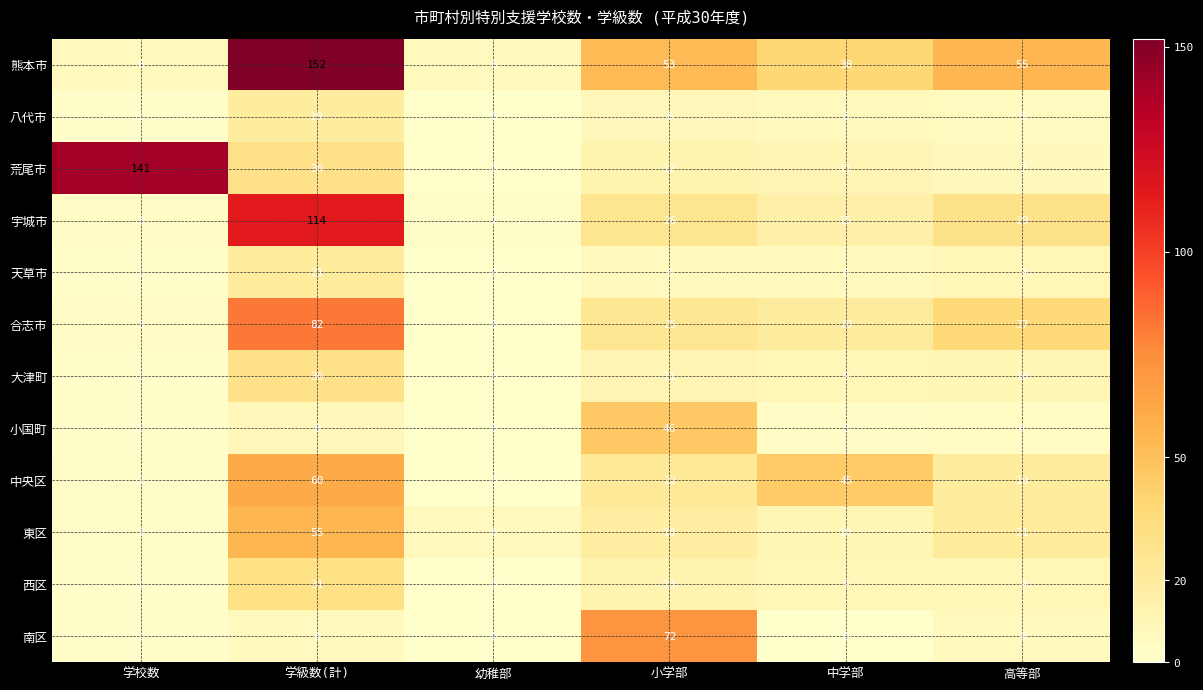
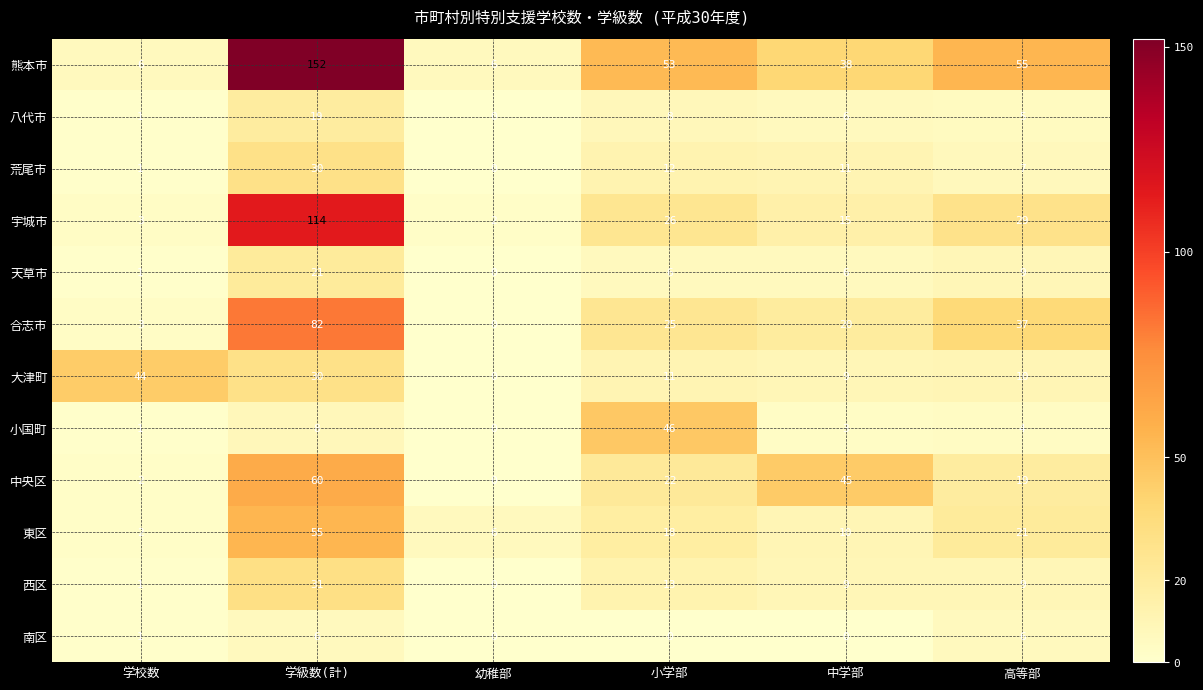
  {
    "熊本市": {
      "学校数": 6,
      "学級数(計)": 152,
      "幼稚部": 6,
      "小学部": 53,
      "中学部": 38,
      "高等部": 55
    },
    "八代市": {
      "学校数": 1,
      "学級数(計)": 19,
      "幼稚部": 0,
      "小学部": 8,
      "中学部": 6,
      "高等部": 5
    },
    "荒尾市": {
-     "学校数": 141,
+     "学校数": 1,
      "学級数(計)": 30,
      "幼稚部": 0,
      "小学部": 12,
      "中学部": 11,
      "高等部": 7
    },
    "宇城市": {
      "学校数": 3,
      "学級数(計)": 114,
      "幼稚部": 2,
      "小学部": 26,
      "中学部": 15,
      "高等部": 29
    },
    "天草市": {
      "学校数": 1,
      "学級数(計)": 21,
      "幼稚部": 0,
      "小学部": 6,
      "中学部": 6,
      "高等部": 9
    },
    "合志市": {
      "学校数": 3,
      "学級数(計)": 82,
      "幼稚部": 0,
      "小学部": 25,
      "中学部": 20,
      "高等部": 37
    },
    "大津町": {
-     "学校数": 1,
+     "学校数": 44,
      "学級数(計)": 30,
      "幼稚部": 0,
      "小学部": 11,
      "中学部": 9,
      "高等部": 10
    },
    "小国町": {
      "学校数": 1,
      "学級数(計)": 8,
      "幼稚部": 0,
      "小学部": 46,
      "中学部": 3,
      "高等部": 4
    },
    "中央区": {
      "学校数": 2,
      "学級数(計)": 60,
      "幼稚部": 0,
      "小学部": 22,
      "中学部": 45,
      "高等部": 19
    },
    "東区": {
      "学校数": 2,
      "学級数(計)": 55,
      "幼稚部": 6,
      "小学部": 18,
      "中学部": 10,
      "高等部": 21
    },
    "西区": {
      "学校数": 1,
      "学級数(計)": 31,
      "幼稚部": 0,
      "小学部": 13,
      "中学部": 9,
      "高等部": 9
    },
    "南区": {
      "学校数": 1,
      "学級数(計)": 6,
      "幼稚部": 0,
-     "小学部": 72,
+     "小学部": 0,
      "中学部": 0,
      "高等部": 6
    }
  }
